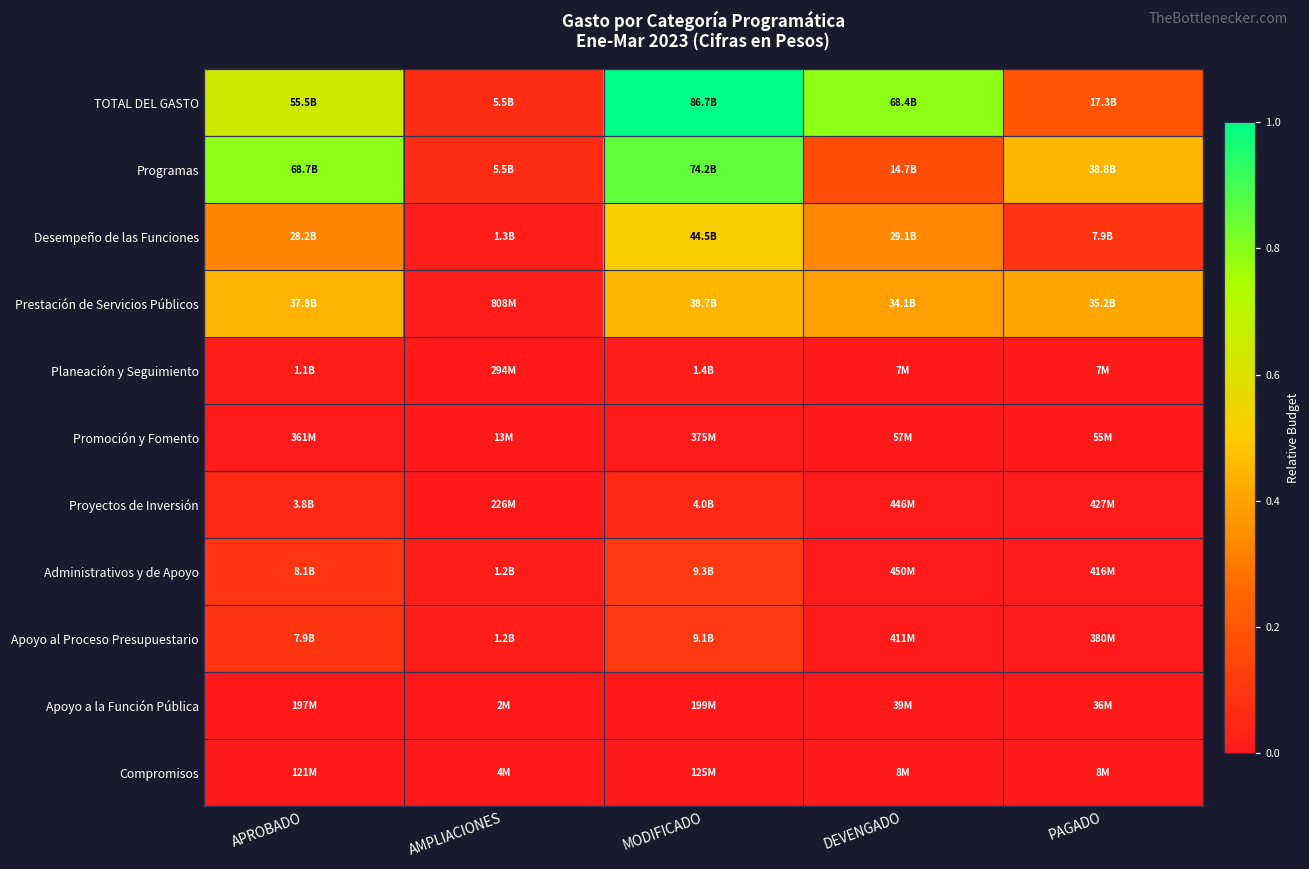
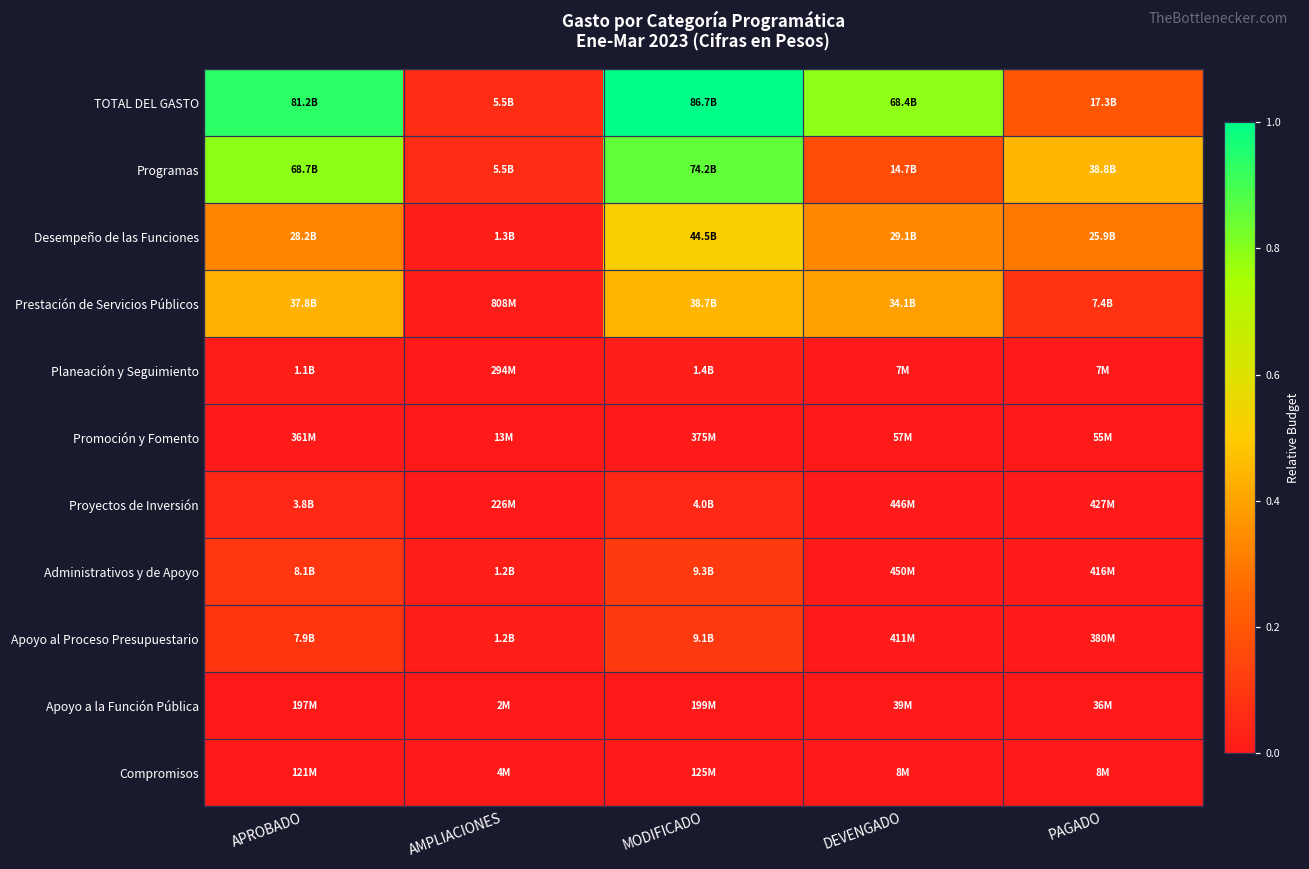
  {
    "TOTAL DEL GASTO": {
-     "APROBADO": "55.5B",
+     "APROBADO": "81.2B",
      "AMPLIACIONES": "5.5B",
      "MODIFICADO": "86.7B",
      "DEVENGADO": "68.4B",
      "PAGADO": "17.3B"
    },
    "Programas": {
      "APROBADO": "68.7B",
      "AMPLIACIONES": "5.5B",
      "MODIFICADO": "74.2B",
      "DEVENGADO": "14.7B",
      "PAGADO": "38.8B"
    },
    "Desempeño de las Funciones": {
      "APROBADO": "28.2B",
      "AMPLIACIONES": "1.3B",
      "MODIFICADO": "44.5B",
      "DEVENGADO": "29.1B",
-     "PAGADO": "7.9B"
+     "PAGADO": "25.9B"
    },
    "Prestación de Servicios Públicos": {
      "APROBADO": "37.8B",
      "AMPLIACIONES": "808M",
      "MODIFICADO": "38.7B",
      "DEVENGADO": "34.1B",
-     "PAGADO": "35.2B"
+     "PAGADO": "7.4B"
    },
    "Planeación y Seguimiento": {
      "APROBADO": "1.1B",
      "AMPLIACIONES": "294M",
      "MODIFICADO": "1.4B",
      "DEVENGADO": "7M",
      "PAGADO": "7M"
    },
    "Promoción y Fomento": {
      "APROBADO": "361M",
      "AMPLIACIONES": "13M",
      "MODIFICADO": "375M",
      "DEVENGADO": "57M",
      "PAGADO": "55M"
    },
    "Proyectos de Inversión": {
      "APROBADO": "3.8B",
      "AMPLIACIONES": "226M",
      "MODIFICADO": "4.0B",
      "DEVENGADO": "446M",
      "PAGADO": "427M"
    },
    "Administrativos y de Apoyo": {
      "APROBADO": "8.1B",
      "AMPLIACIONES": "1.2B",
      "MODIFICADO": "9.3B",
      "DEVENGADO": "450M",
      "PAGADO": "416M"
    },
    "Apoyo al Proceso Presupuestario": {
      "APROBADO": "7.9B",
      "AMPLIACIONES": "1.2B",
      "MODIFICADO": "9.1B",
      "DEVENGADO": "411M",
      "PAGADO": "380M"
    },
    "Apoyo a la Función Pública": {
      "APROBADO": "197M",
      "AMPLIACIONES": "2M",
      "MODIFICADO": "199M",
      "DEVENGADO": "39M",
      "PAGADO": "36M"
    },
    "Compromisos": {
      "APROBADO": "121M",
      "AMPLIACIONES": "4M",
      "MODIFICADO": "125M",
      "DEVENGADO": "8M",
      "PAGADO": "8M"
    }
  }
